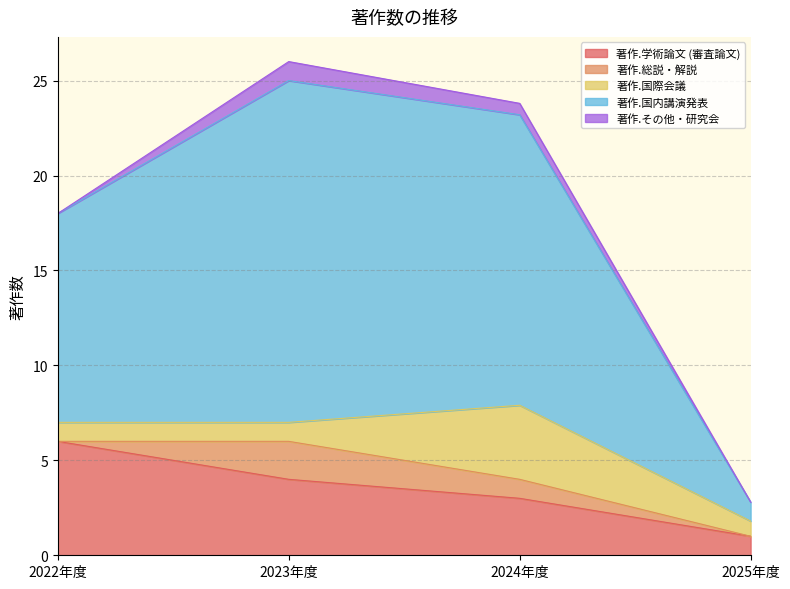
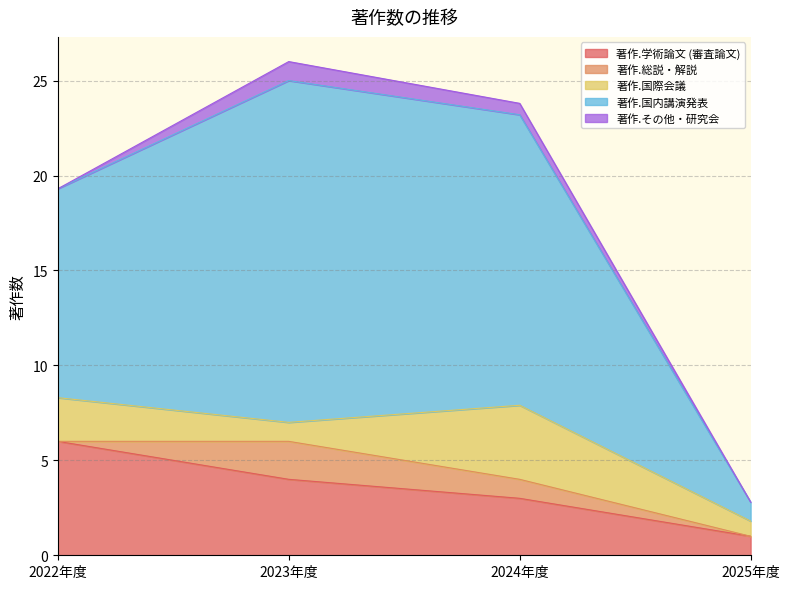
  {
    "著作.国際会議": {
-     "2022年度": 1.0,
+     "2022年度": 2.3,
      "2023年度": 1.0,
      "2024年度": 3.9,
      "2025年度": 0.8
    },
    "著作.国内講演発表": {
      "2023年度": 18.0,
      "2024年度": 15.3
    },
    "著作.その他・研究会": {
      "2023年度": 1.0,
      "2024年度": 0.6
    }
  }
